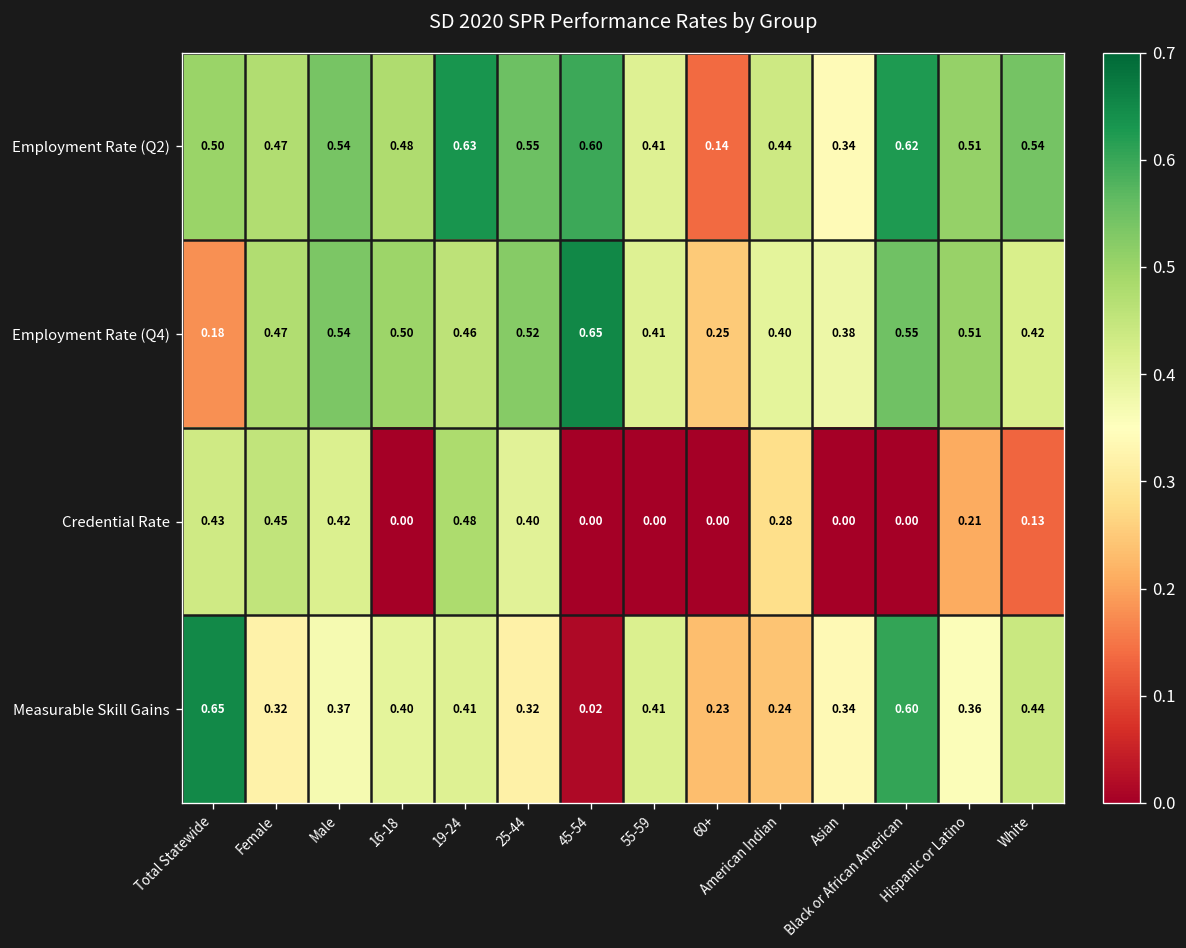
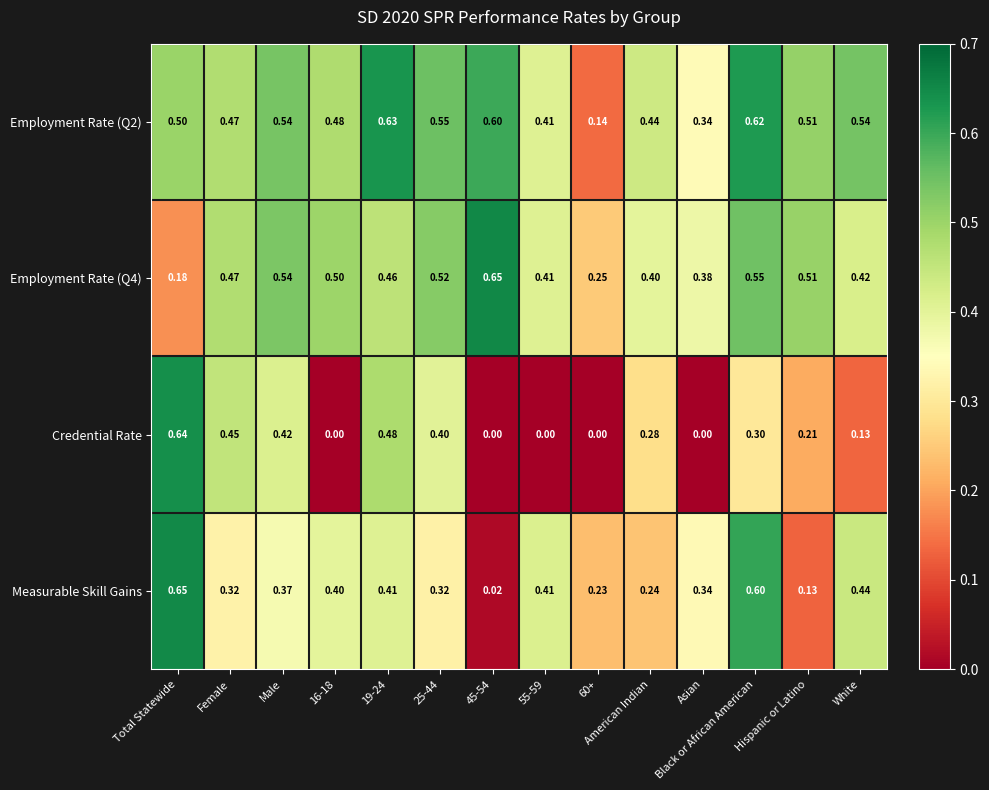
  {
    "Employment Rate (Q2)": {
      "Total Statewide": 0.50,
      "Female": 0.47,
      "Male": 0.54,
      "16-18": 0.48,
      "19-24": 0.63,
      "25-44": 0.55,
      "45-54": 0.60,
      "55-59": 0.41,
      "60+": 0.14,
      "American Indian": 0.44,
      "Asian": 0.34,
      "Black or African American": 0.62,
      "Hispanic or Latino": 0.51,
      "White": 0.54
    },
    "Employment Rate (Q4)": {
      "Total Statewide": 0.18,
      "Female": 0.47,
      "Male": 0.54,
      "16-18": 0.50,
      "19-24": 0.46,
      "25-44": 0.52,
      "45-54": 0.65,
      "55-59": 0.41,
      "60+": 0.25,
      "American Indian": 0.40,
      "Asian": 0.38,
      "Black or African American": 0.55,
      "Hispanic or Latino": 0.51,
      "White": 0.42
    },
    "Credential Rate": {
-     "Total Statewide": 0.43,
+     "Total Statewide": 0.64,
      "Female": 0.45,
      "Male": 0.42,
      "16-18": 0.00,
      "19-24": 0.48,
      "25-44": 0.40,
      "45-54": 0.00,
      "55-59": 0.00,
      "60+": 0.00,
      "American Indian": 0.28,
      "Asian": 0.00,
-     "Black or African American": 0.00,
+     "Black or African American": 0.30,
      "Hispanic or Latino": 0.21,
      "White": 0.13
    },
    "Measurable Skill Gains": {
      "Total Statewide": 0.65,
      "Female": 0.32,
      "Male": 0.37,
      "16-18": 0.40,
      "19-24": 0.41,
      "25-44": 0.32,
      "45-54": 0.02,
      "55-59": 0.41,
      "60+": 0.23,
      "American Indian": 0.24,
      "Asian": 0.34,
      "Black or African American": 0.60,
-     "Hispanic or Latino": 0.36,
+     "Hispanic or Latino": 0.13,
      "White": 0.44
    }
  }
